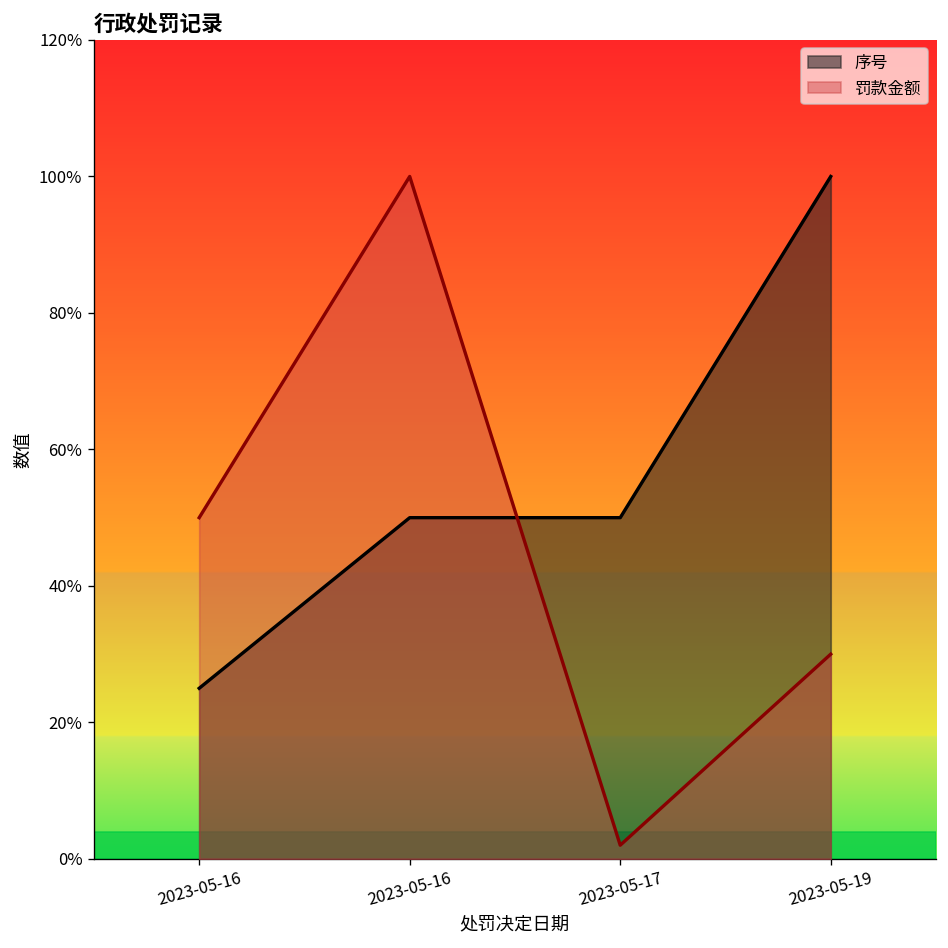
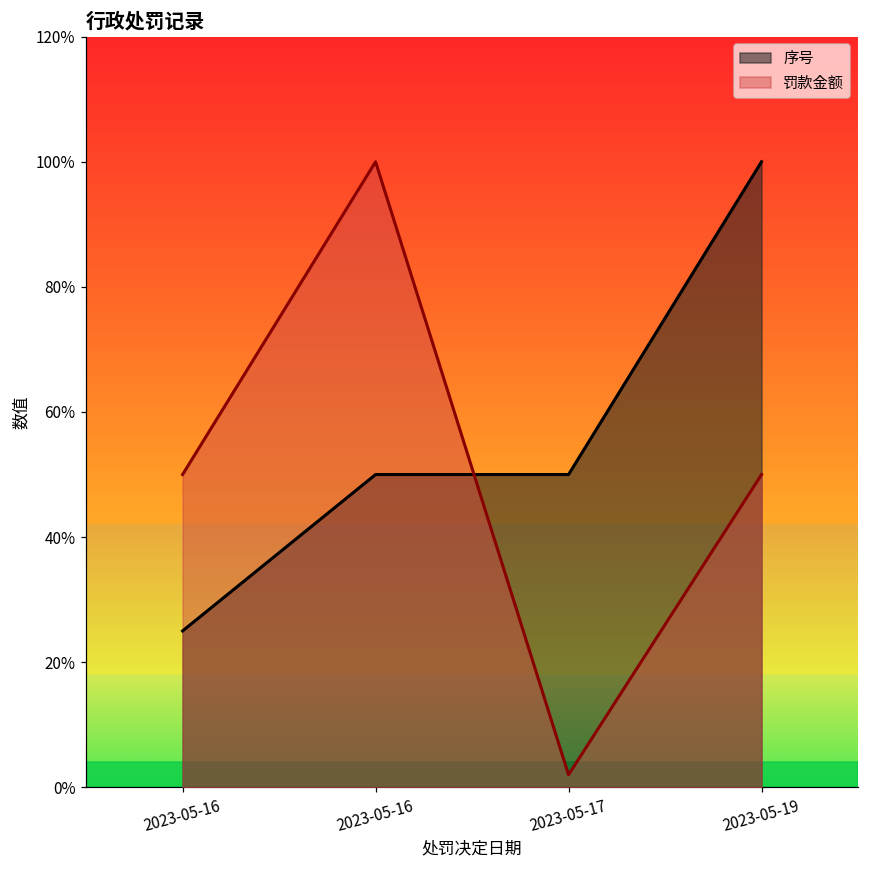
  {
    "序号": {
      "2023-05-17": "50%",
      "2023-05-19": "100%"
    },
    "罚款金额": {
-     "2023-05-19": "30%"
+     "2023-05-19": "50%"
    }
  }
